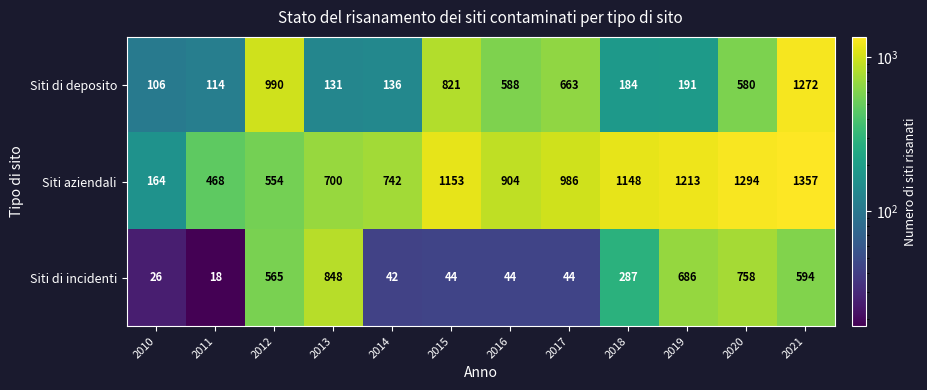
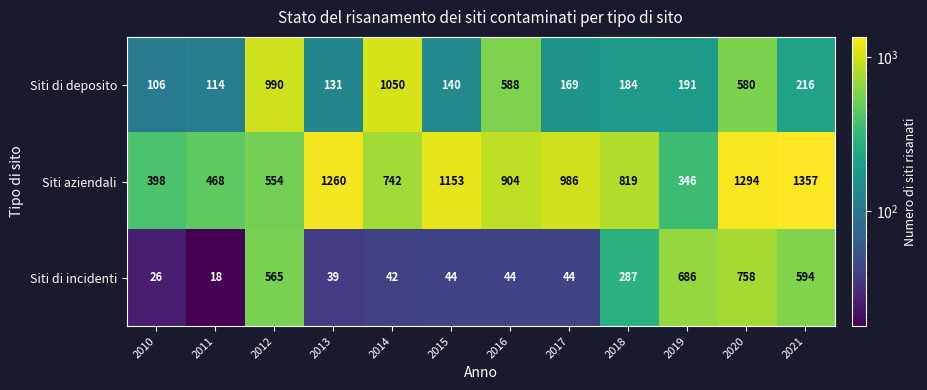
  {
    "Siti di deposito": {
      "2010": 106,
      "2011": 114,
      "2012": 990,
      "2013": 131,
-     "2014": 136,
-     "2015": 821,
+     "2014": 1050,
+     "2015": 140,
      "2016": 588,
-     "2017": 663,
+     "2017": 169,
      "2018": 184,
      "2019": 191,
      "2020": 580,
-     "2021": 1272
+     "2021": 216
    },
    "Siti aziendali": {
-     "2010": 164,
+     "2010": 398,
      "2011": 468,
      "2012": 554,
-     "2013": 700,
+     "2013": 1260,
      "2014": 742,
      "2015": 1153,
      "2016": 904,
      "2017": 986,
-     "2018": 1148,
-     "2019": 1213,
+     "2018": 819,
+     "2019": 346,
      "2020": 1294,
      "2021": 1357
    },
    "Siti di incidenti": {
      "2010": 26,
      "2011": 18,
      "2012": 565,
-     "2013": 848,
+     "2013": 39,
      "2014": 42,
      "2015": 44,
      "2016": 44,
      "2017": 44,
      "2018": 287,
      "2019": 686,
      "2020": 758,
      "2021": 594
    }
  }
